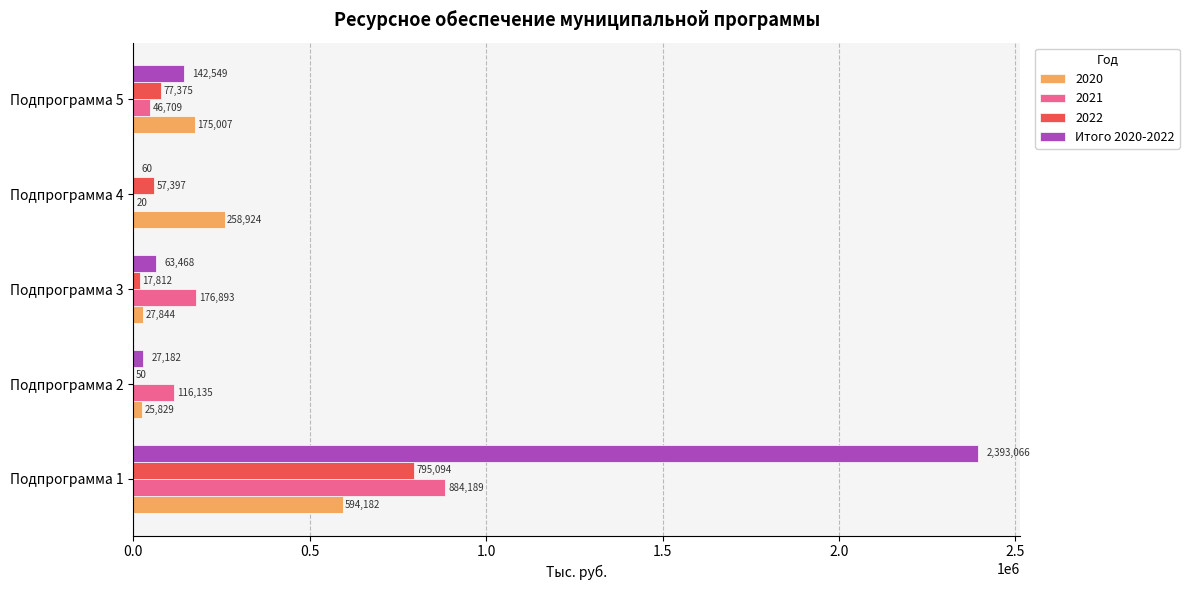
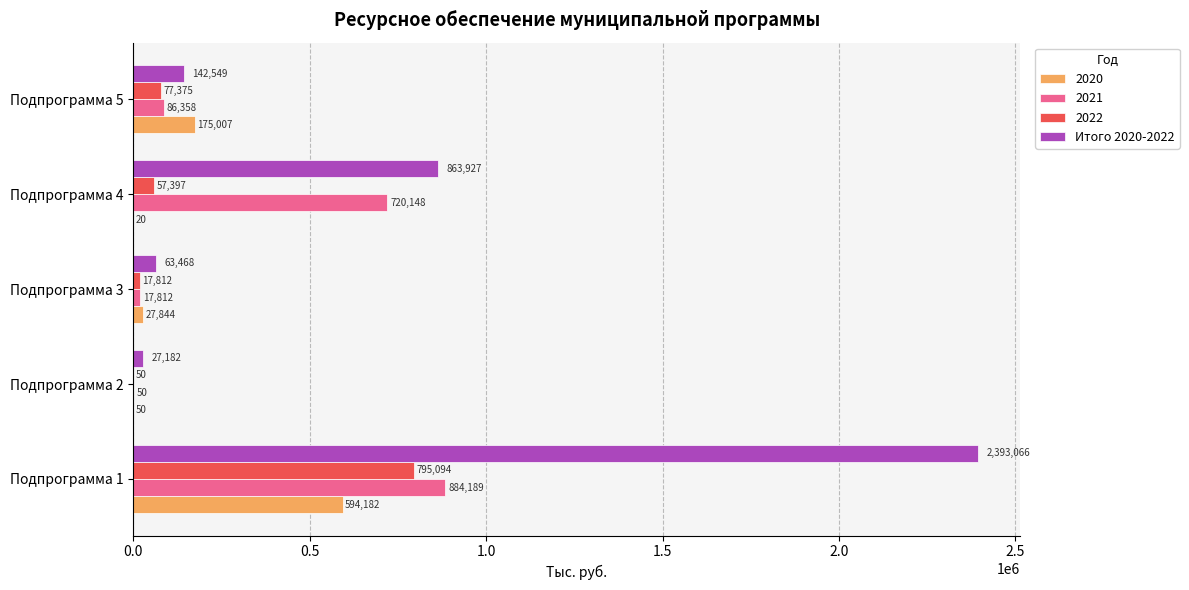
  {
    "2020": {
      "Подпрограмма 5": "175,007",
-     "Подпрограмма 4": "258,924",
+     "Подпрограмма 4": "20",
      "Подпрограмма 3": "27,844",
-     "Подпрограмма 2": "25,829",
+     "Подпрограмма 2": "50",
      "Подпрограмма 1": "594,182"
    },
    "2021": {
-     "Подпрограмма 5": "46,709",
-     "Подпрограмма 4": "20",
-     "Подпрограмма 3": "176,893",
-     "Подпрограмма 2": "116,135",
+     "Подпрограмма 5": "86,358",
+     "Подпрограмма 4": "720,148",
+     "Подпрограмма 3": "17,812",
+     "Подпрограмма 2": "50",
      "Подпрограмма 1": "884,189"
    },
    "2022": {
      "Подпрограмма 5": "77,375",
      "Подпрограмма 4": "57,397",
      "Подпрограмма 3": "17,812",
      "Подпрограмма 2": "50",
      "Подпрограмма 1": "795,094"
    },
    "Итого 2020-2022": {
      "Подпрограмма 5": "142,549",
-     "Подпрограмма 4": "60",
+     "Подпрограмма 4": "863,927",
      "Подпрограмма 3": "63,468",
      "Подпрограмма 2": "27,182",
      "Подпрограмма 1": "2,393,066"
    }
  }
